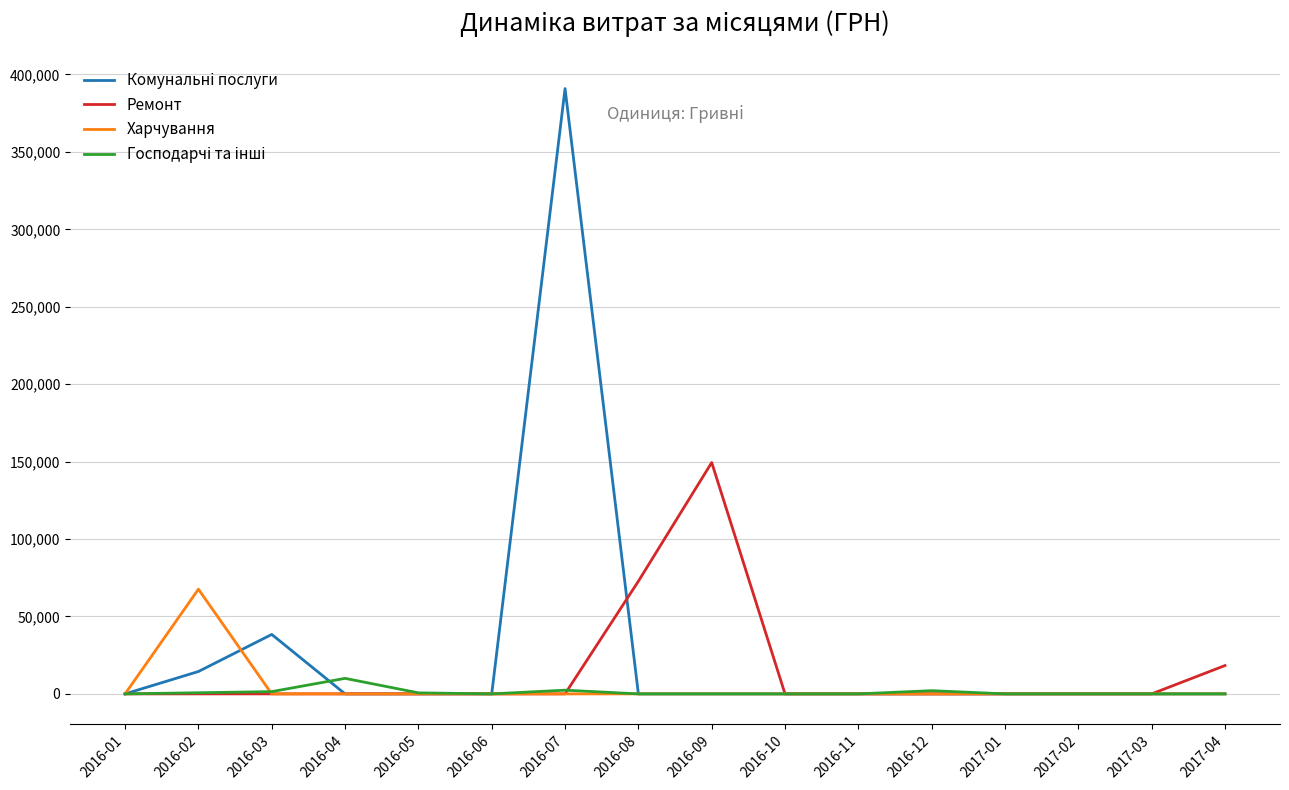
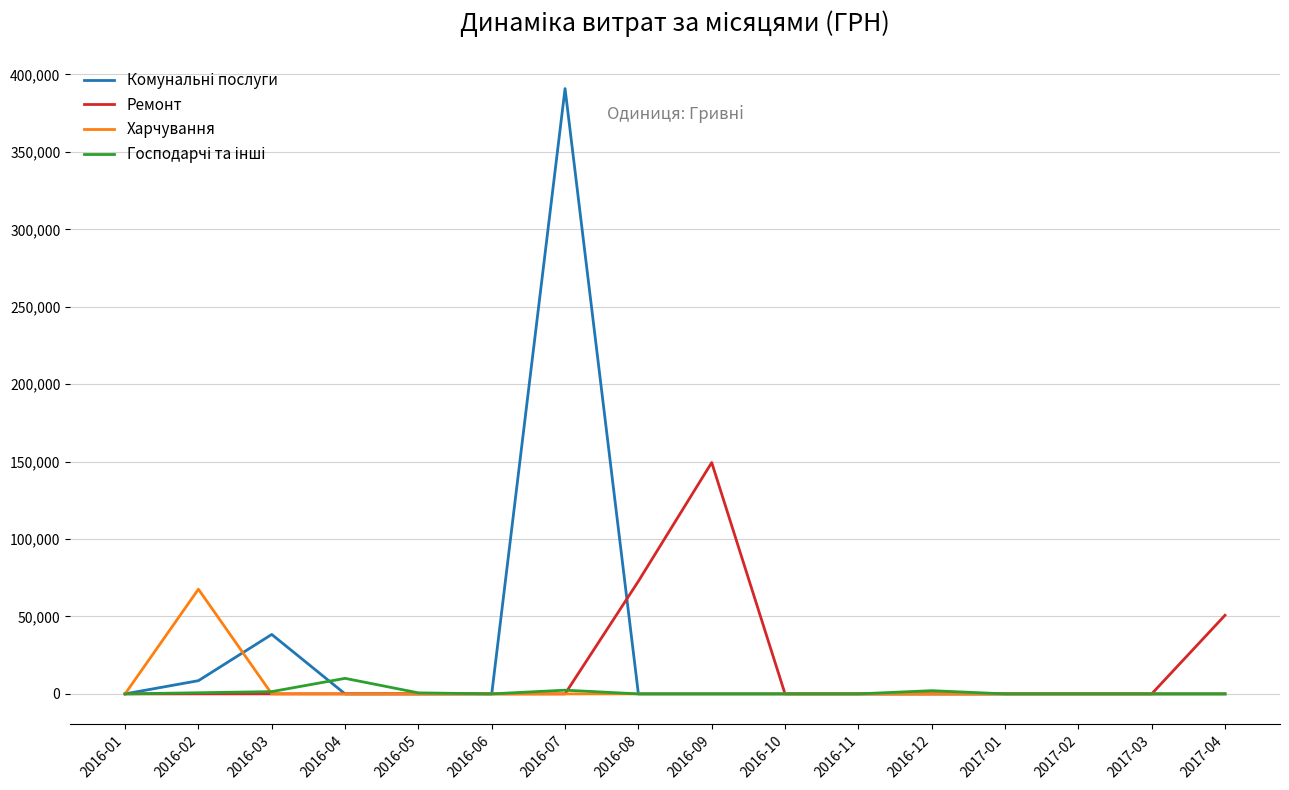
  {
    "Комунальні послуги": {
-     "2016-02": "14,000",
+     "2016-02": "9,000",
      "2016-03": "38,000",
      "2016-07": "391,000"
    },
    "Ремонт": {
      "2016-08": "73,000",
      "2016-09": "149,000",
-     "2017-04": "18,000"
+     "2017-04": "51,000"
    },
    "Харчування": {
      "2016-02": "68,000"
    },
    "Господарчі та інші": {
      "2016-04": "10,000",
      "2016-07": "2,000",
      "2016-12": "2,000"
    }
  }
